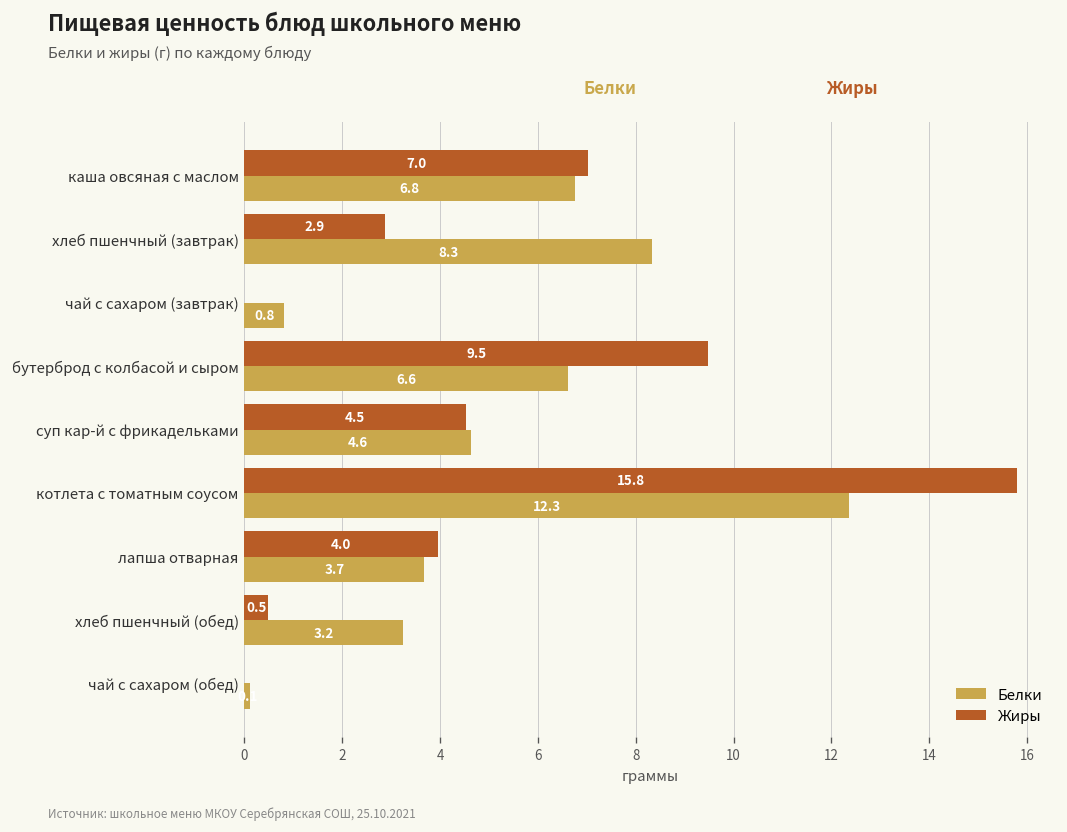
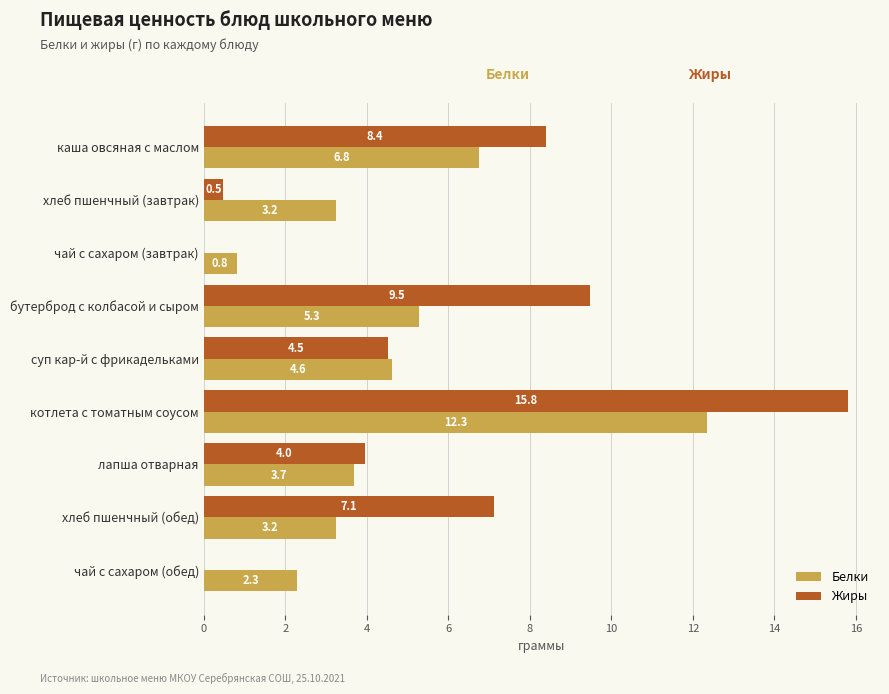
  {
    "Белки": {
      "каша овсяная с маслом": 6.8,
-     "хлеб пшенчный (завтрак)": 8.3,
+     "хлеб пшенчный (завтрак)": 3.2,
      "чай с сахаром (завтрак)": 0.8,
-     "бутерброд с колбасой и сыром": 6.6,
+     "бутерброд с колбасой и сыром": 5.3,
      "суп кар-й с фрикадельками": 4.6,
      "котлета с томатным соусом": 12.3,
      "лапша отварная": 3.7,
      "хлеб пшенчный (обед)": 3.2,
-     "чай с сахаром (обед)": 0.1
+     "чай с сахаром (обед)": 2.3
    },
    "Жиры": {
-     "каша овсяная с маслом": 7.0,
-     "хлеб пшенчный (завтрак)": 2.9,
+     "каша овсяная с маслом": 8.4,
+     "хлеб пшенчный (завтрак)": 0.5,
      "бутерброд с колбасой и сыром": 9.5,
      "суп кар-й с фрикадельками": 4.5,
      "котлета с томатным соусом": 15.8,
      "лапша отварная": 4.0,
-     "хлеб пшенчный (обед)": 0.5
+     "хлеб пшенчный (обед)": 7.1
    }
  }
